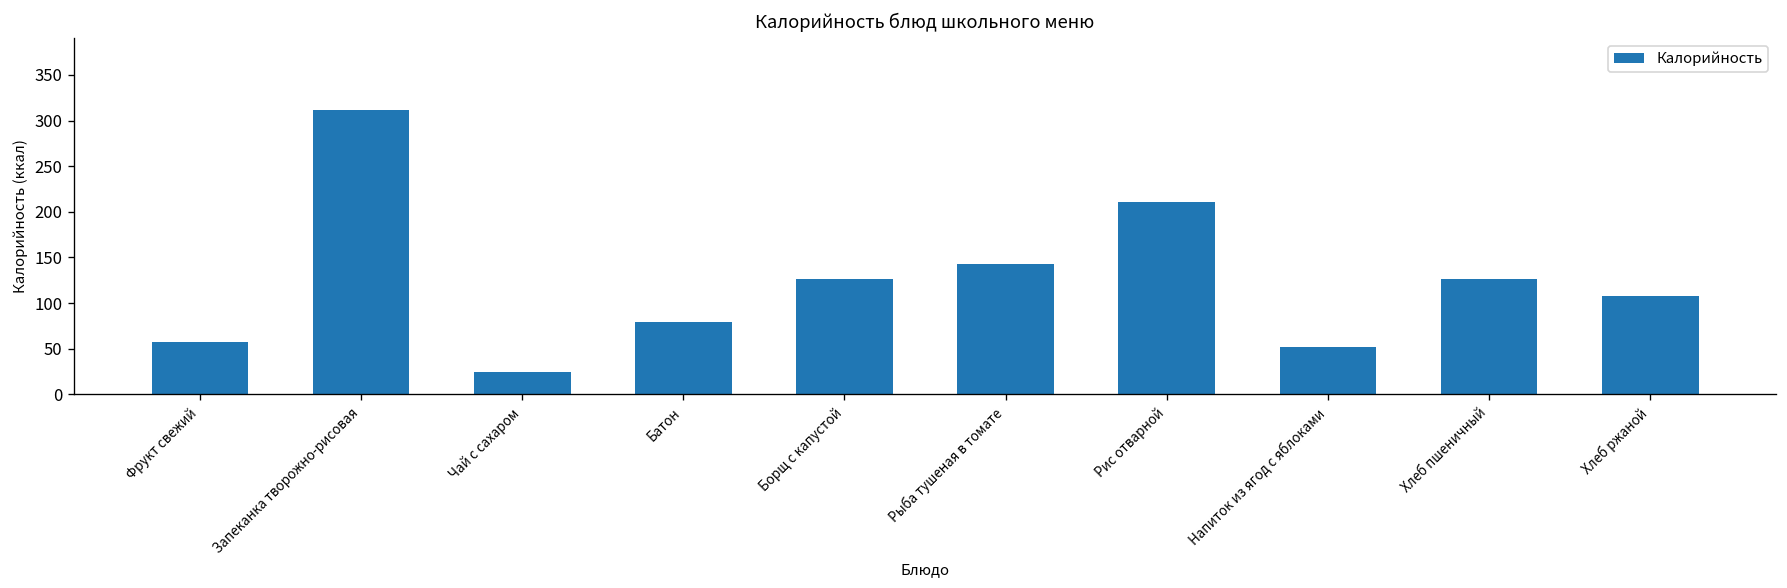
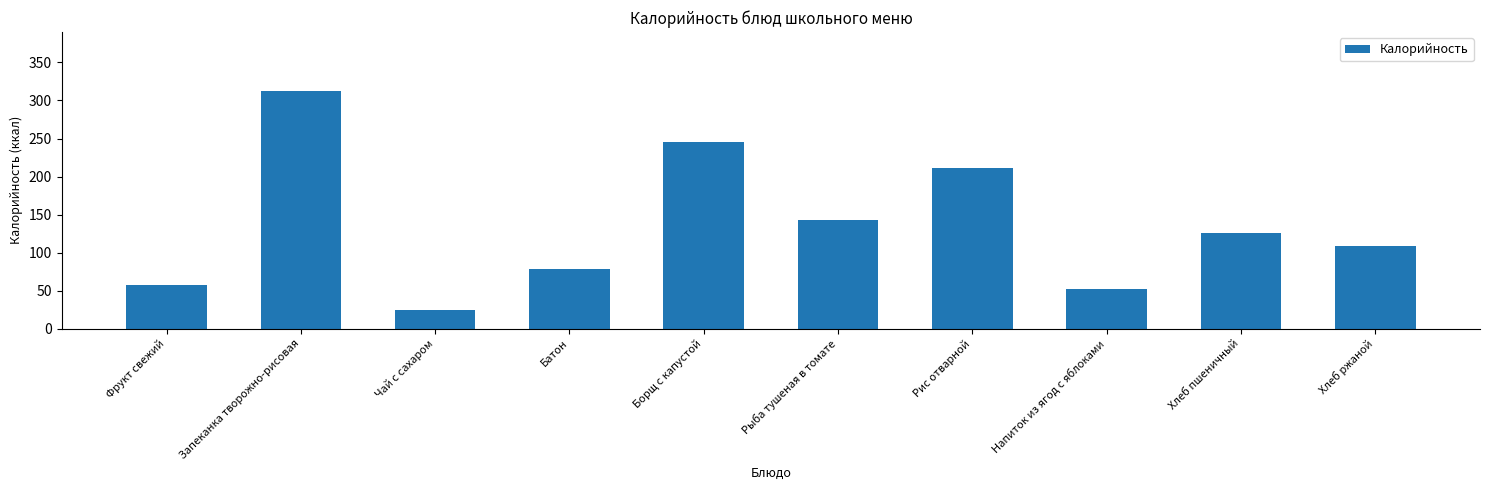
  {
    "Фрукт свежий": 60,
    "Запеканка творожно-рисовая": 310,
    "Чай с сахаром": 20,
    "Батон": 80,
-   "Борщ с капустой": 130,
+   "Борщ с капустой": 250,
    "Рыба тушеная в томате": 140,
    "Рис отварной": 210,
    "Напиток из ягод с яблоками": 50,
    "Хлеб пшеничный": 130,
    "Хлеб ржаной": 110
  }
